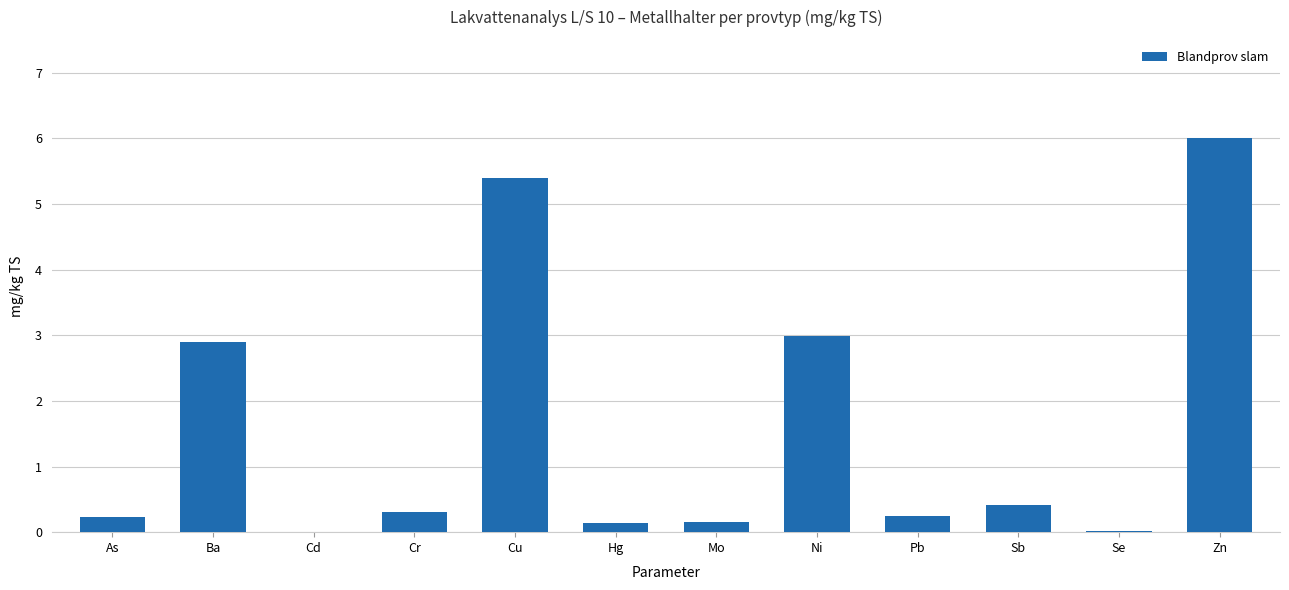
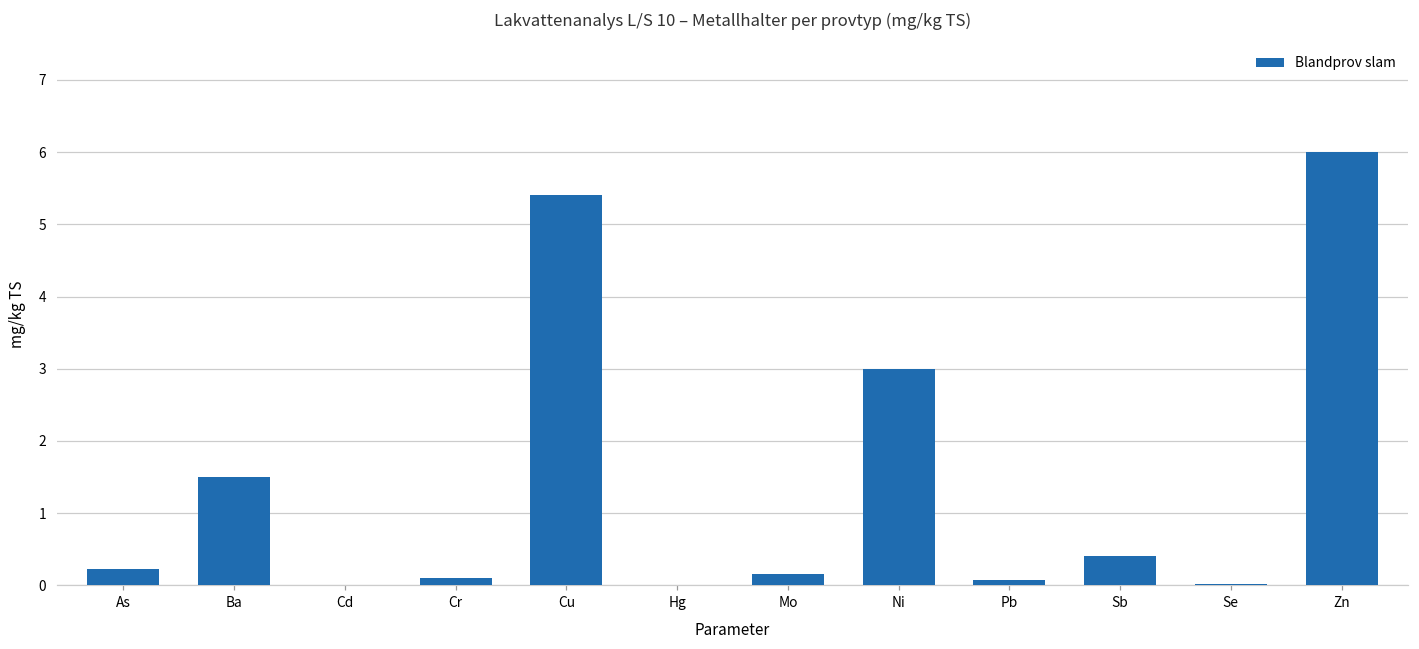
  {
    "As": 0.2,
-   "Ba": 2.9,
-   "Cr": 0.3,
+   "Ba": 1.5,
+   "Cr": 0.1,
    "Cu": 5.4,
-   "Hg": 0.1,
+   "Hg": 0.0,
    "Mo": 0.2,
    "Ni": 3.0,
-   "Pb": 0.2,
+   "Pb": 0.1,
    "Sb": 0.4,
    "Zn": 6.0
  }
